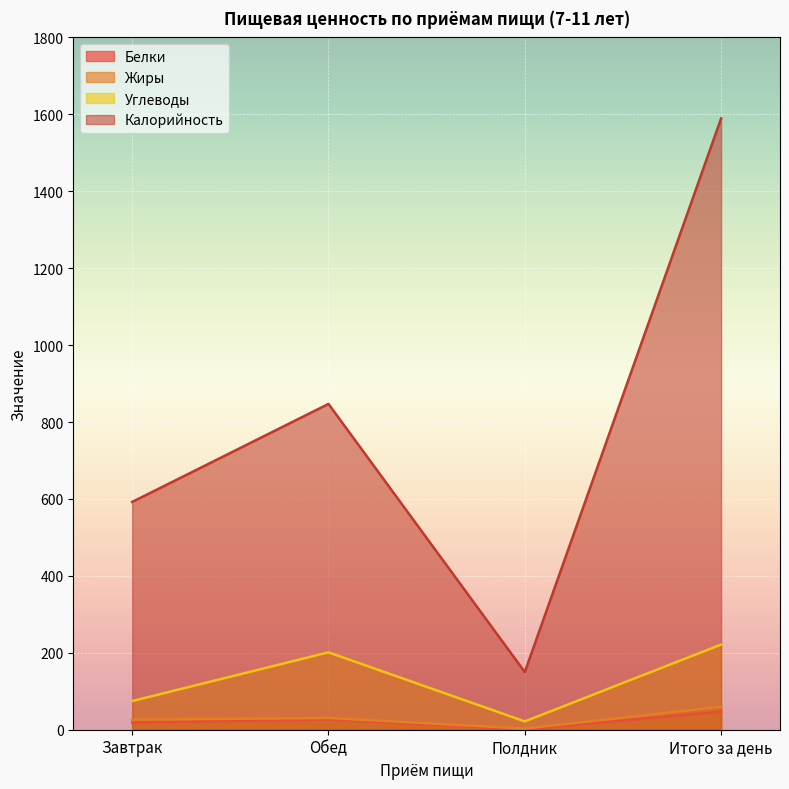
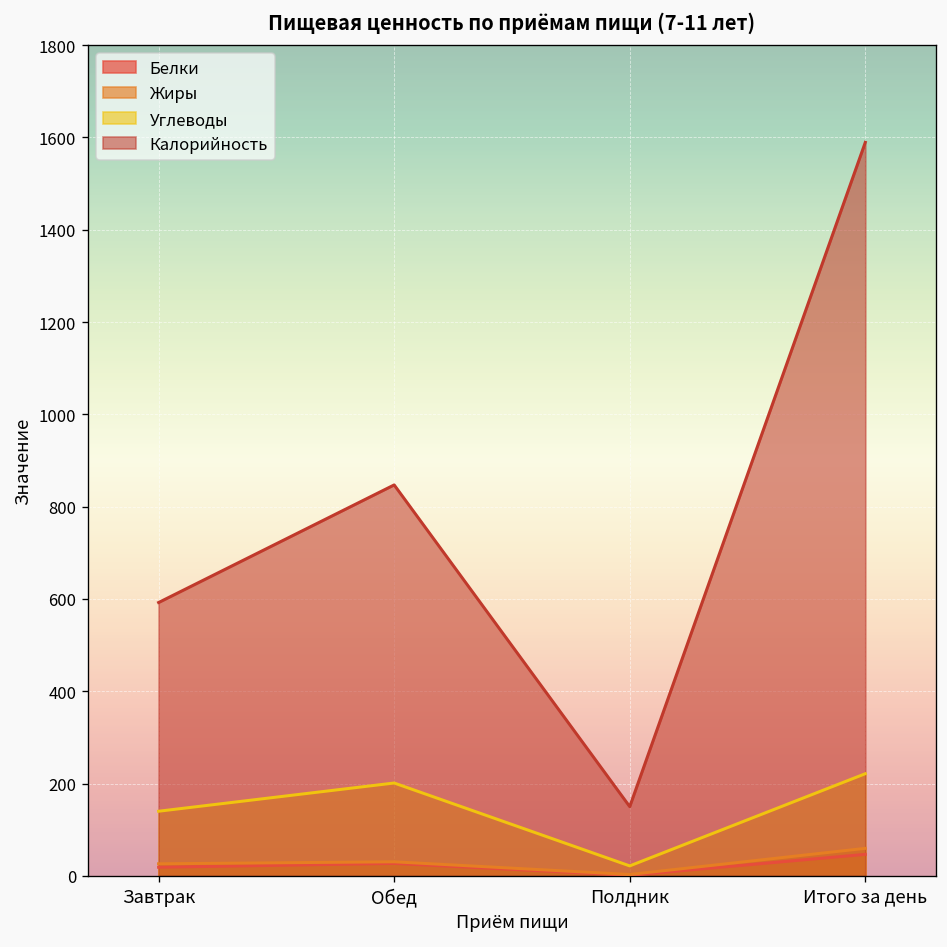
  {
    "Углеводы": {
-     "Завтрак": 70,
+     "Завтрак": 140,
      "Обед": 200,
      "Полдник": 20,
      "Итого за день": 220
    }
  }
